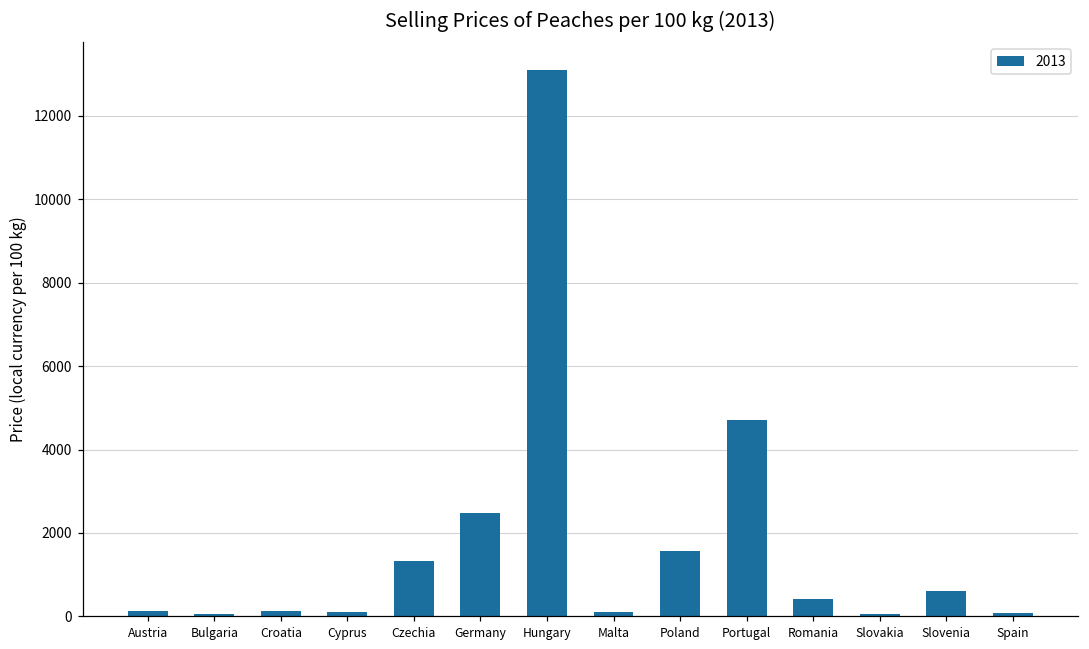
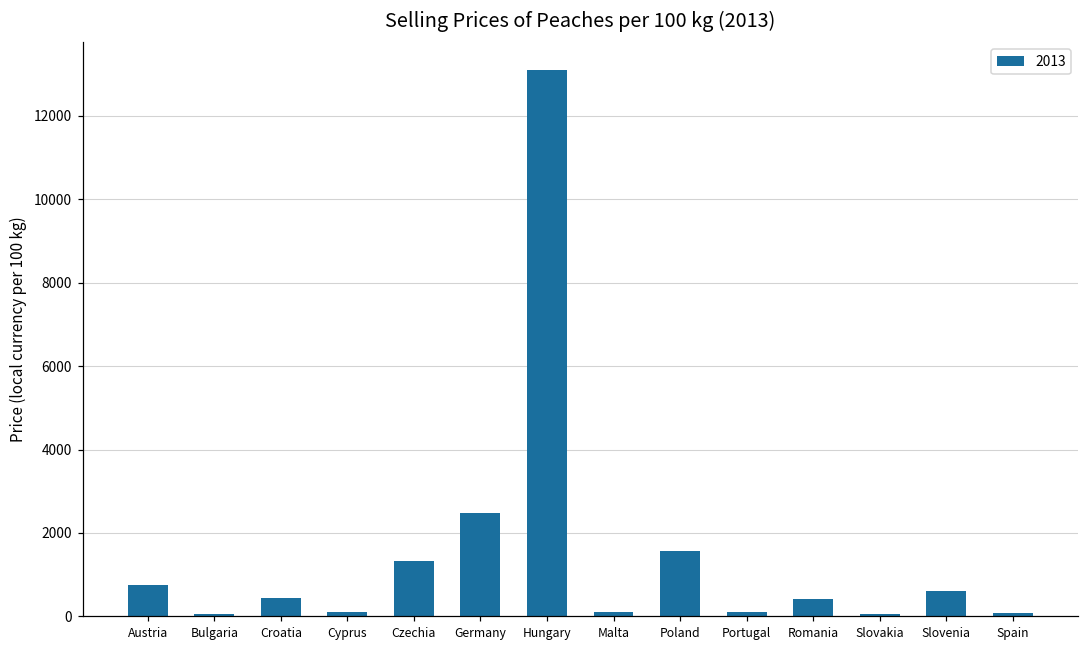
  {
-   "Austria": 100,
-   "Croatia": 100,
+   "Austria": 800,
+   "Croatia": 500,
    "Cyprus": 100,
    "Czechia": 1300,
    "Germany": 2500,
    "Hungary": 13100,
    "Malta": 100,
    "Poland": 1600,
-   "Portugal": 4700,
+   "Portugal": 100,
    "Romania": 400,
    "Slovenia": 600,
    "Spain": 100
  }
